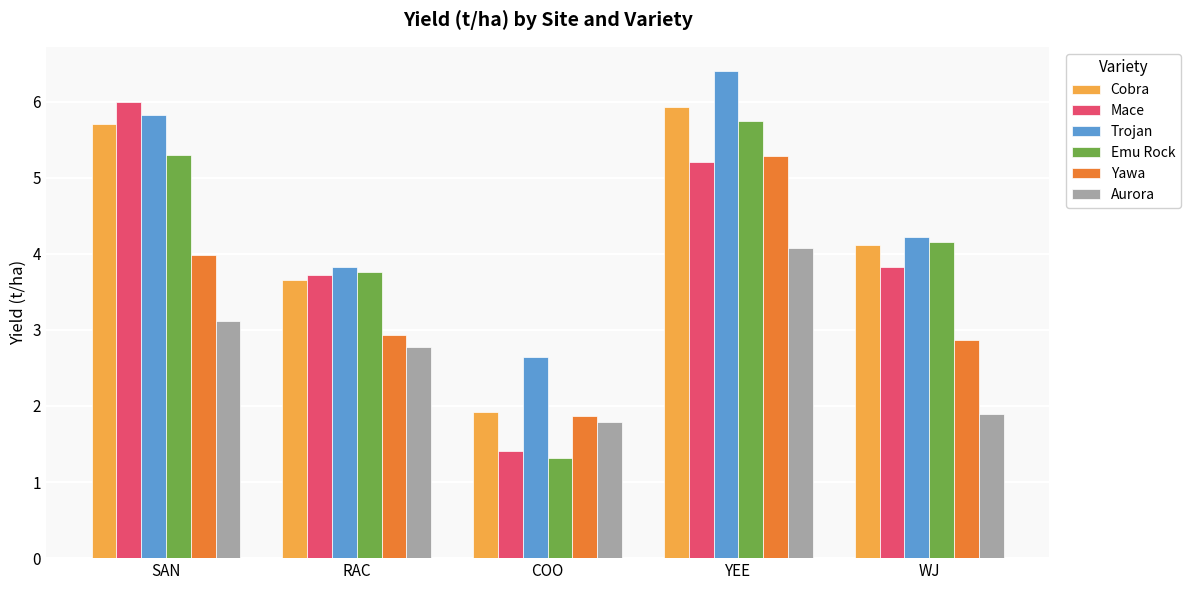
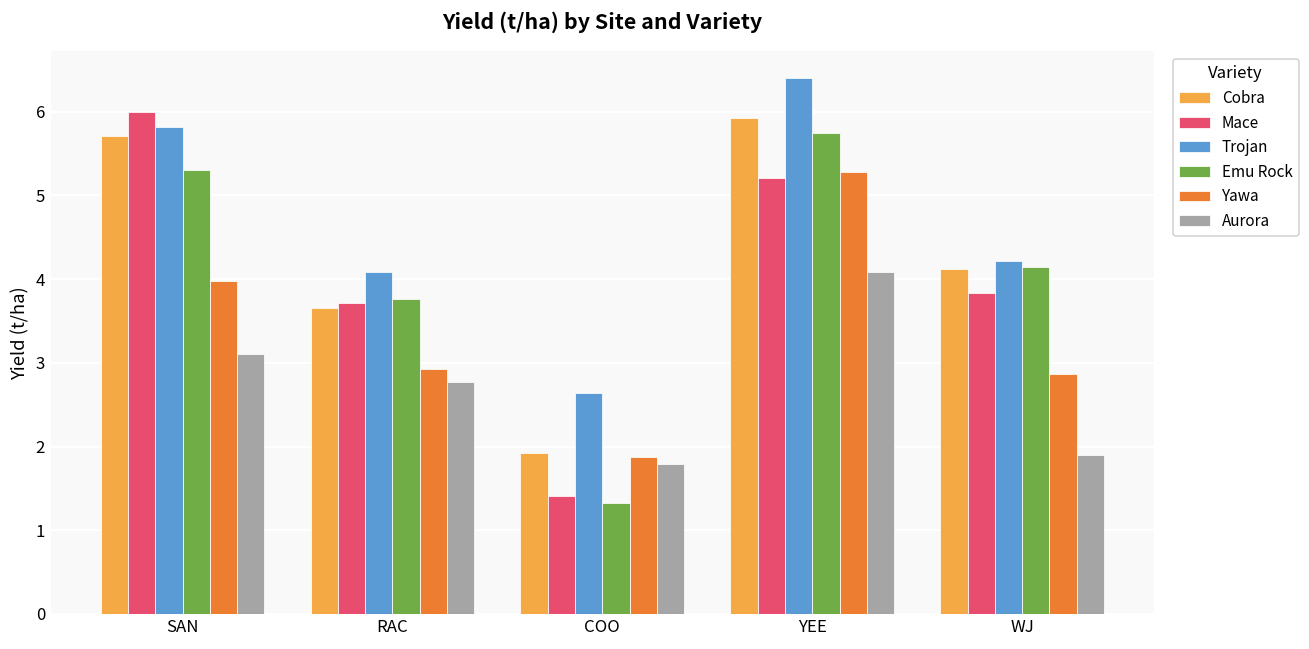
  {
    "Mace": {
      "SAN": 6.0,
      "RAC": 3.7,
      "COO": 1.4,
      "YEE": 5.2,
      "WJ": 3.8
    },
    "Trojan": {
      "SAN": 5.8,
-     "RAC": 3.8,
+     "RAC": 4.1,
      "COO": 2.6,
      "YEE": 6.4,
      "WJ": 4.2
    },
    "Emu Rock": {
      "SAN": 5.3,
      "RAC": 3.8,
      "COO": 1.3,
      "YEE": 5.8,
      "WJ": 4.2
    },
    "Aurora": {
      "SAN": 3.1,
      "RAC": 2.8,
      "COO": 1.8,
      "YEE": 4.1,
      "WJ": 1.9
    }
  }
